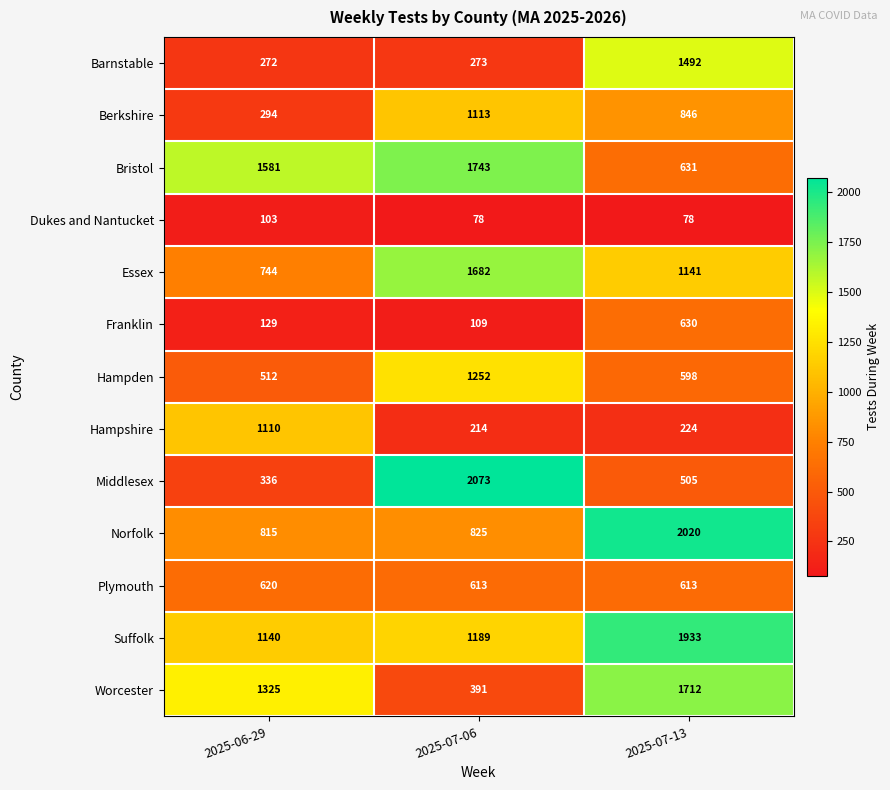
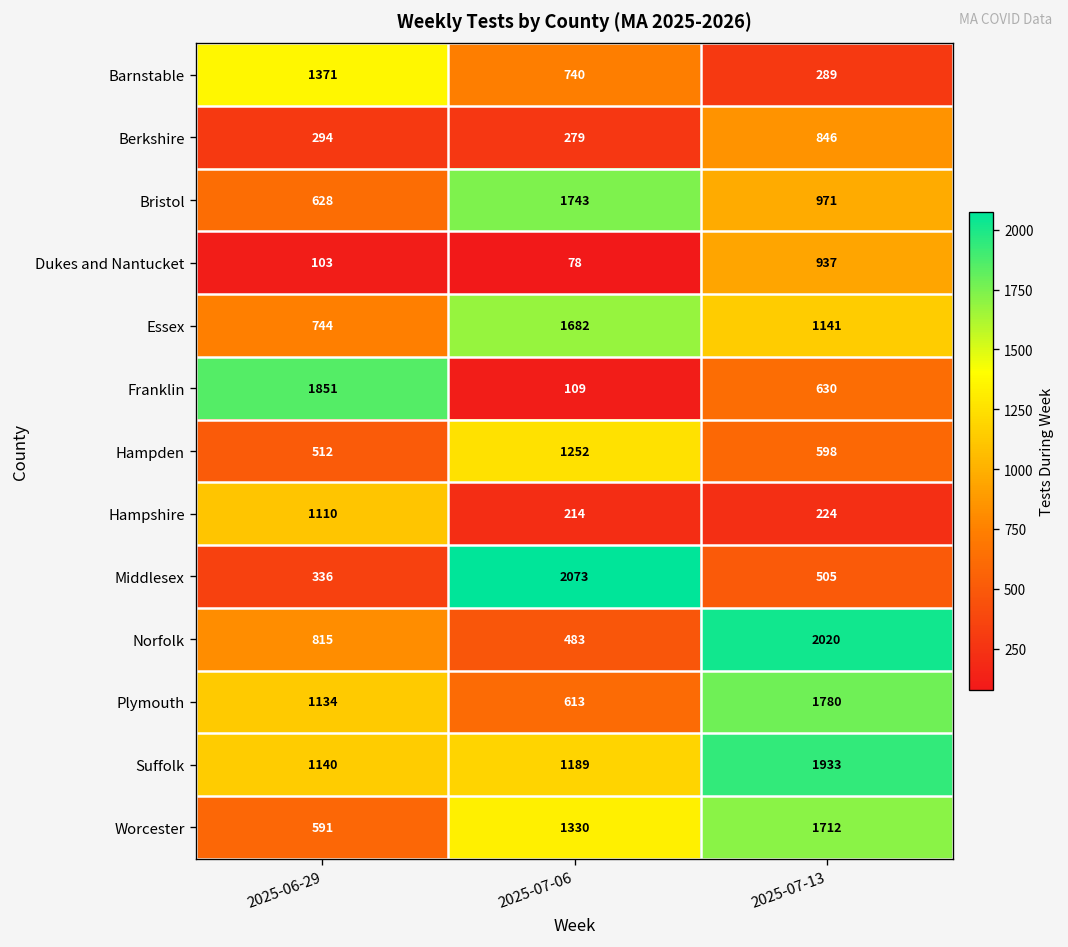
  {
    "Barnstable": {
-     "2025-06-29": 272,
-     "2025-07-06": 273,
-     "2025-07-13": 1492
+     "2025-06-29": 1371,
+     "2025-07-06": 740,
+     "2025-07-13": 289
    },
    "Berkshire": {
      "2025-06-29": 294,
-     "2025-07-06": 1113,
+     "2025-07-06": 279,
      "2025-07-13": 846
    },
    "Bristol": {
-     "2025-06-29": 1581,
+     "2025-06-29": 628,
      "2025-07-06": 1743,
-     "2025-07-13": 631
+     "2025-07-13": 971
    },
    "Dukes and Nantucket": {
      "2025-06-29": 103,
      "2025-07-06": 78,
-     "2025-07-13": 78
+     "2025-07-13": 937
    },
    "Essex": {
      "2025-06-29": 744,
      "2025-07-06": 1682,
      "2025-07-13": 1141
    },
    "Franklin": {
-     "2025-06-29": 129,
+     "2025-06-29": 1851,
      "2025-07-06": 109,
      "2025-07-13": 630
    },
    "Hampden": {
      "2025-06-29": 512,
      "2025-07-06": 1252,
      "2025-07-13": 598
    },
    "Hampshire": {
      "2025-06-29": 1110,
      "2025-07-06": 214,
      "2025-07-13": 224
    },
    "Middlesex": {
      "2025-06-29": 336,
      "2025-07-06": 2073,
      "2025-07-13": 505
    },
    "Norfolk": {
      "2025-06-29": 815,
-     "2025-07-06": 825,
+     "2025-07-06": 483,
      "2025-07-13": 2020
    },
    "Plymouth": {
-     "2025-06-29": 620,
+     "2025-06-29": 1134,
      "2025-07-06": 613,
-     "2025-07-13": 613
+     "2025-07-13": 1780
    },
    "Suffolk": {
      "2025-06-29": 1140,
      "2025-07-06": 1189,
      "2025-07-13": 1933
    },
    "Worcester": {
-     "2025-06-29": 1325,
-     "2025-07-06": 391,
+     "2025-06-29": 591,
+     "2025-07-06": 1330,
      "2025-07-13": 1712
    }
  }
